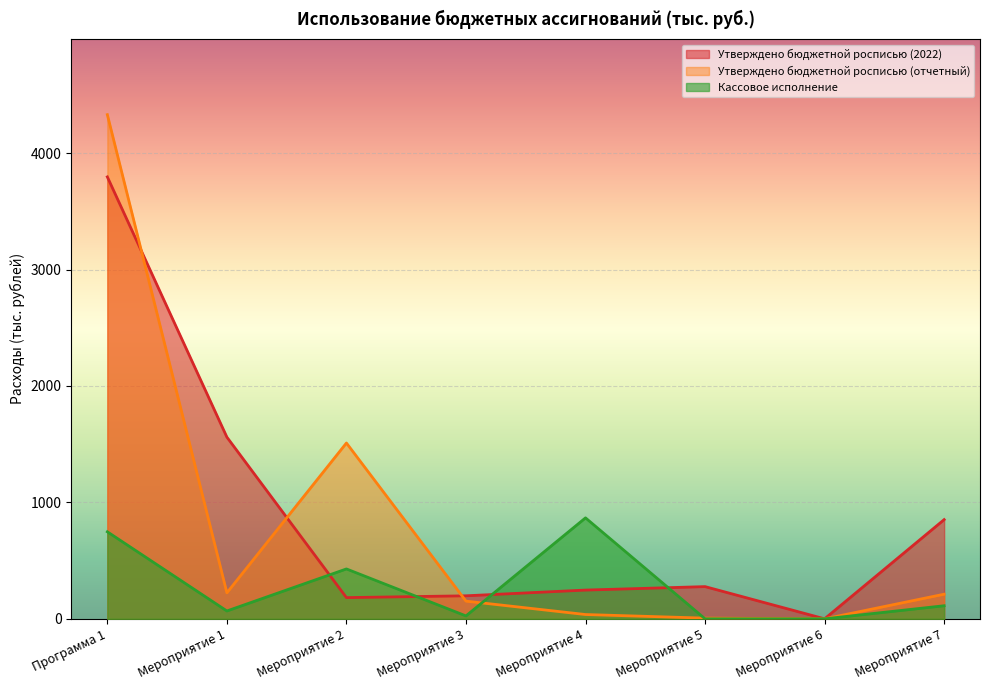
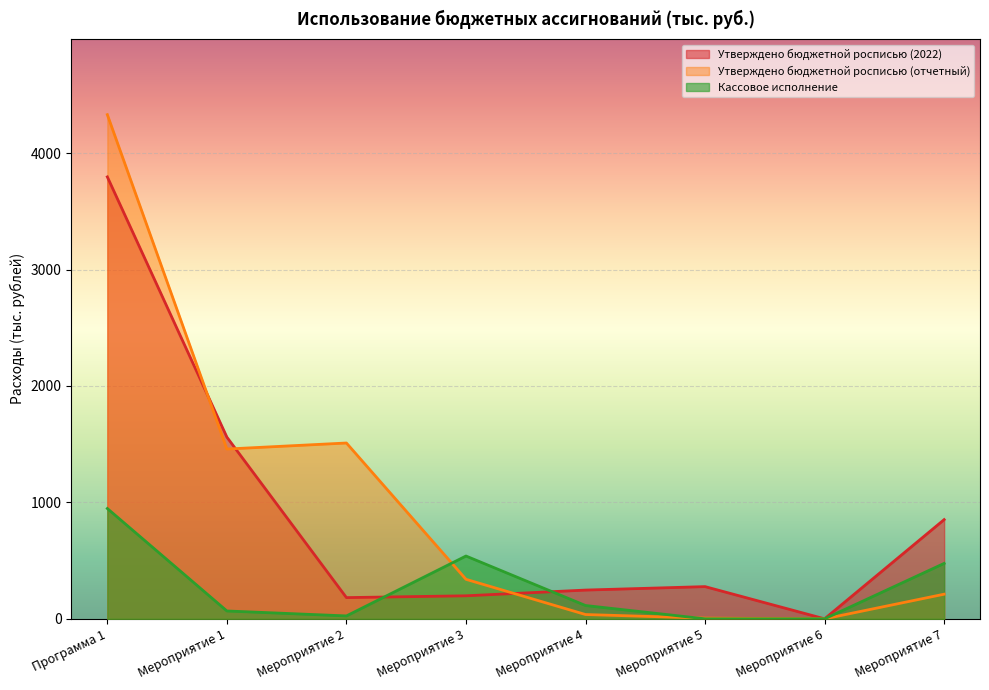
  {
    "Утверждено бюджетной росписью (2022)": {
      "Программа 1": 3800,
      "Мероприятие 1": 1560,
      "Мероприятие 2": 180,
      "Мероприятие 3": 200,
      "Мероприятие 4": 250,
      "Мероприятие 5": 280,
      "Мероприятие 7": 850
    },
    "Утверждено бюджетной росписью (отчетный)": {
      "Программа 1": 4330,
-     "Мероприятие 1": 220,
+     "Мероприятие 1": 1460,
      "Мероприятие 2": 1510,
-     "Мероприятие 3": 150,
+     "Мероприятие 3": 340,
      "Мероприятие 4": 40,
      "Мероприятие 7": 210
    },
    "Кассовое исполнение": {
-     "Программа 1": 750,
+     "Программа 1": 950,
      "Мероприятие 1": 70,
-     "Мероприятие 2": 430,
-     "Мероприятие 3": 20,
-     "Мероприятие 4": 870,
-     "Мероприятие 7": 110
+     "Мероприятие 2": 20,
+     "Мероприятие 3": 540,
+     "Мероприятие 4": 110,
+     "Мероприятие 7": 480
    }
  }
